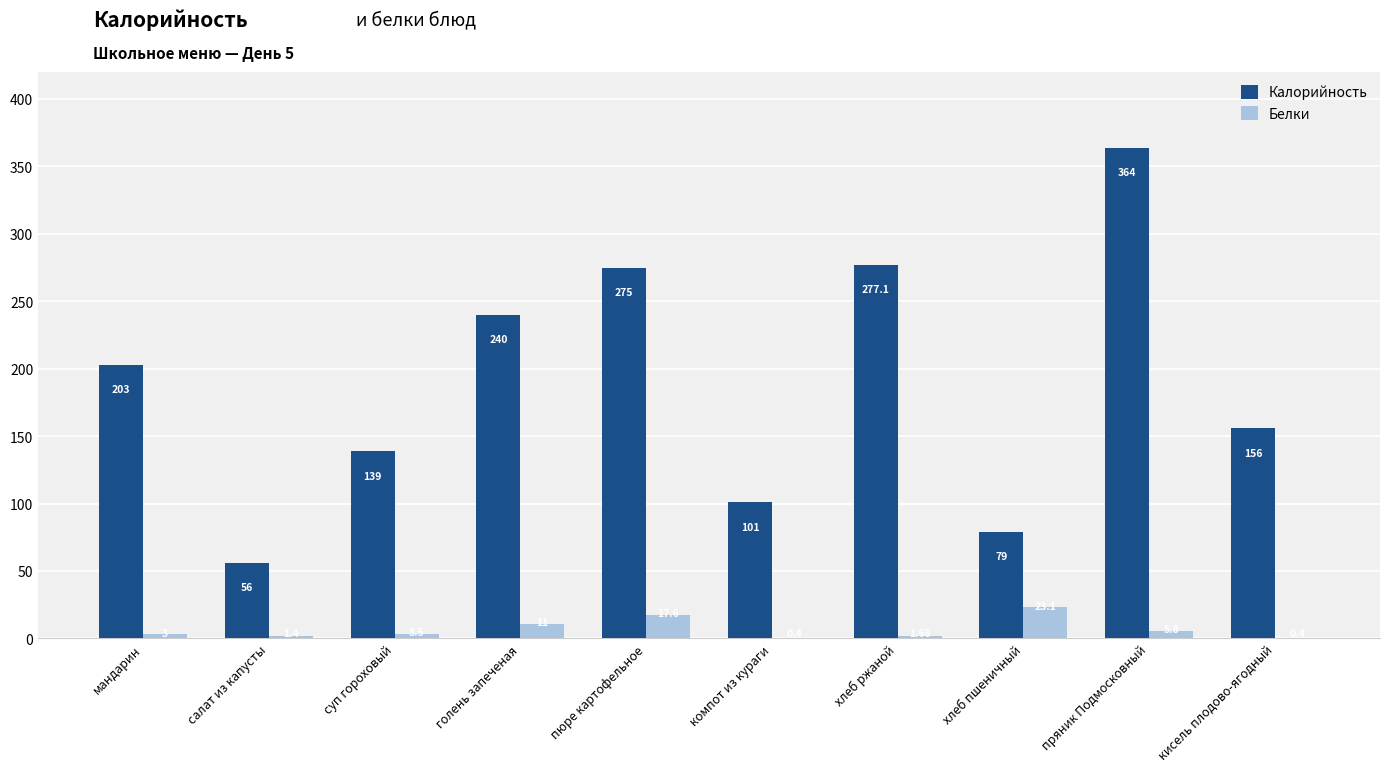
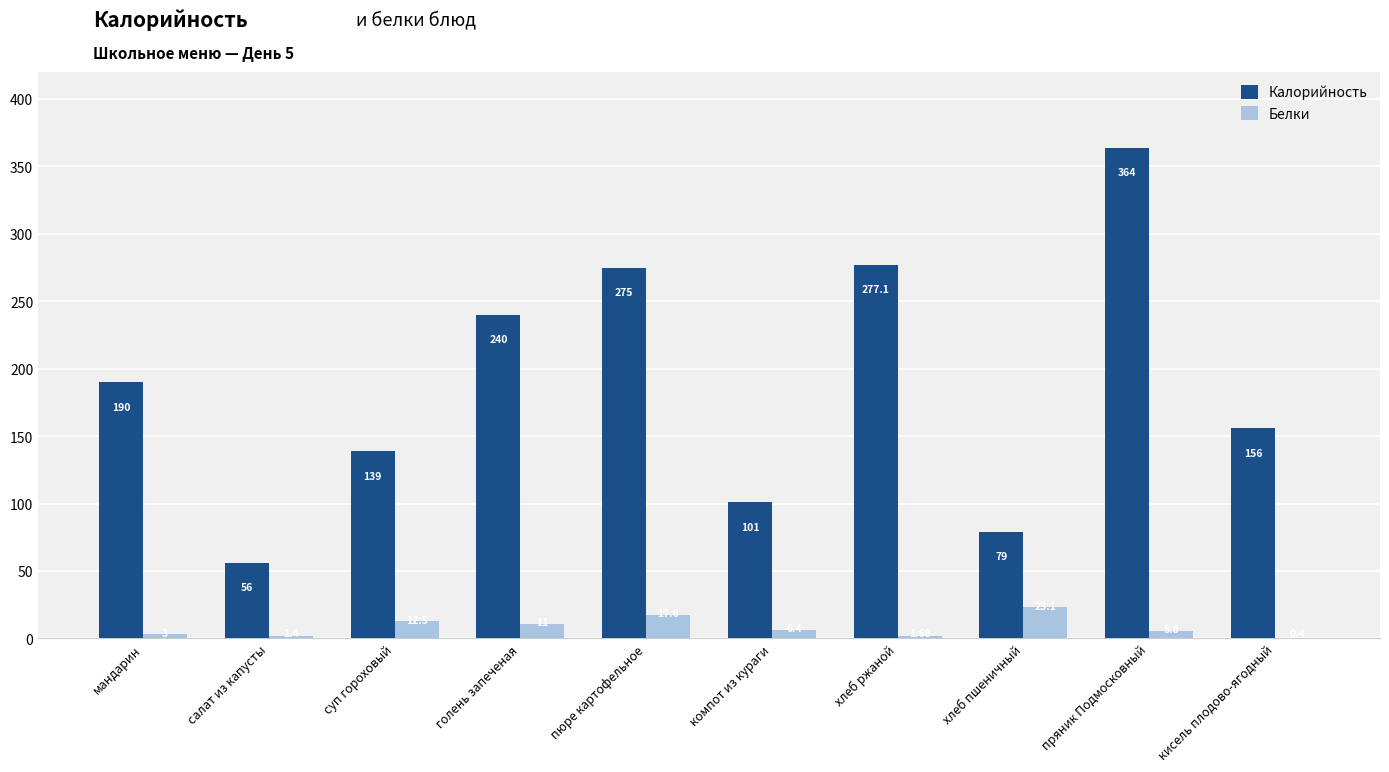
  {
    "Калорийность": {
-     "мандарин": 203,
+     "мандарин": 190,
      "салат из капусты": 56,
      "суп гороховый": 139,
      "голень запеченая": 240,
      "пюре картофельное": 275,
      "компот из кураги": 101,
      "хлеб ржаной": 277.1,
      "хлеб пшеничный": 79,
      "пряник Подмосковный": 364,
      "кисель плодово-ягодный": 156
    },
    "Белки": {
      "мандарин": 3,
-     "суп гороховый": 4,
+     "суп гороховый": 13,
      "голень запеченая": 11,
      "пюре картофельное": 18,
-     "компот из кураги": 0,
+     "компот из кураги": 6,
      "хлеб пшеничный": 23,
      "пряник Подмосковный": 6
    }
  }
